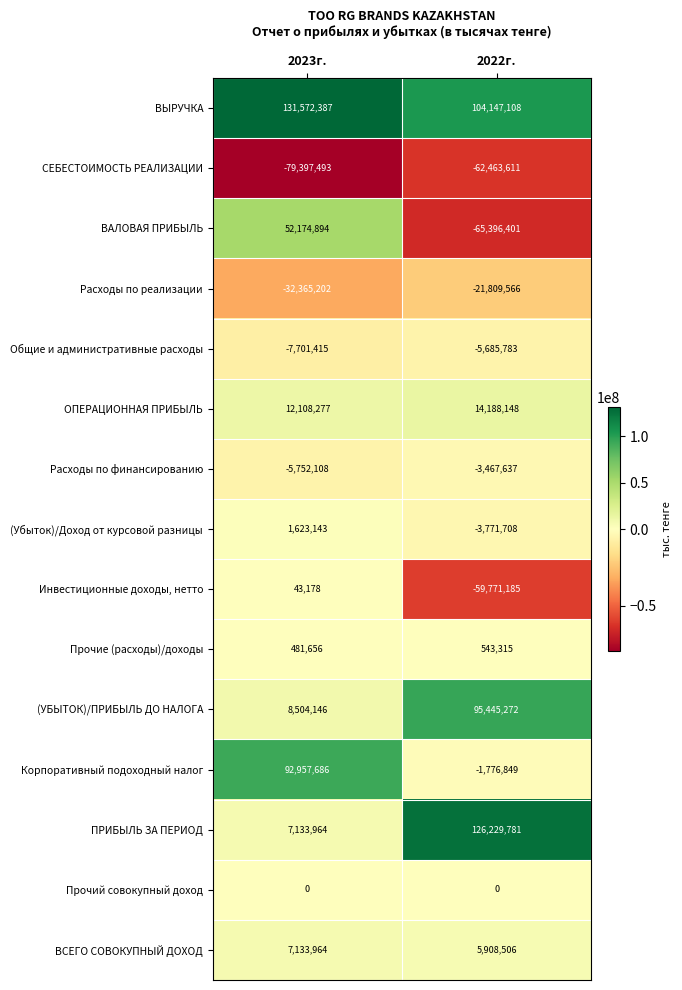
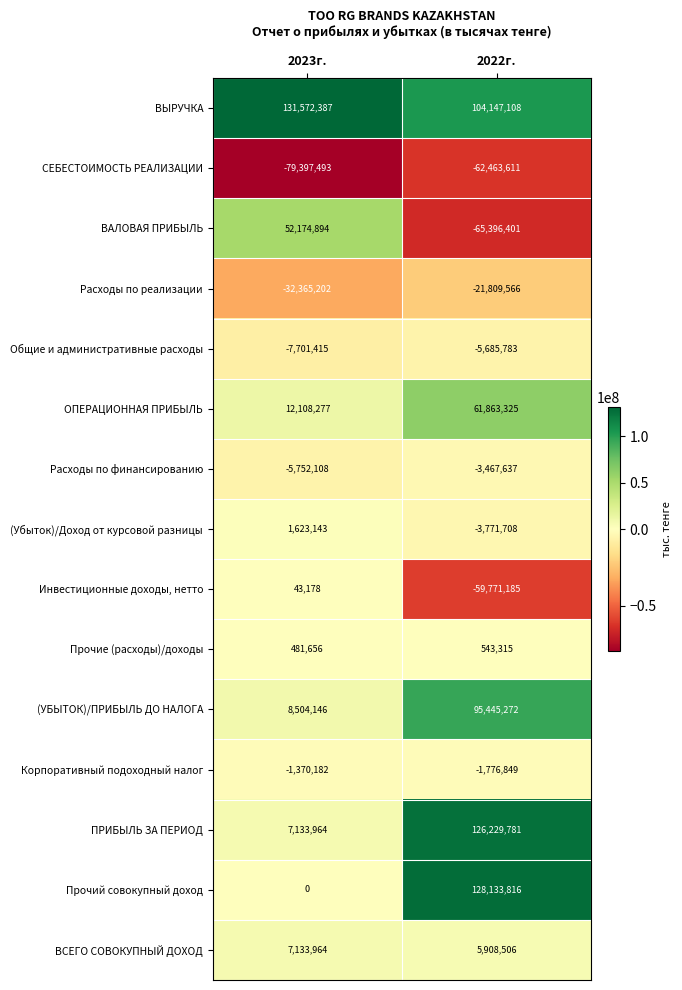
  {
    "ВЫРУЧКА": {
      "2023г.": "131,572,387",
      "2022г.": "104,147,108"
    },
    "СЕБЕСТОИМОСТЬ РЕАЛИЗАЦИИ": {
      "2023г.": "-79,397,493",
      "2022г.": "-62,463,611"
    },
    "ВАЛОВАЯ ПРИБЫЛЬ": {
      "2023г.": "52,174,894",
      "2022г.": "-65,396,401"
    },
    "Расходы по реализации": {
      "2023г.": "-32,365,202",
      "2022г.": "-21,809,566"
    },
    "Общие и административные расходы": {
      "2023г.": "-7,701,415",
      "2022г.": "-5,685,783"
    },
    "ОПЕРАЦИОННАЯ ПРИБЫЛЬ": {
      "2023г.": "12,108,277",
-     "2022г.": "14,188,148"
+     "2022г.": "61,863,325"
    },
    "Расходы по финансированию": {
      "2023г.": "-5,752,108",
      "2022г.": "-3,467,637"
    },
    "(Убыток)/Доход от курсовой разницы": {
      "2023г.": "1,623,143",
      "2022г.": "-3,771,708"
    },
    "Инвестиционные доходы, нетто": {
      "2023г.": "43,178",
      "2022г.": "-59,771,185"
    },
    "Прочие (расходы)/доходы": {
      "2023г.": "481,656",
      "2022г.": "543,315"
    },
    "(УБЫТОК)/ПРИБЫЛЬ ДО НАЛОГА": {
      "2023г.": "8,504,146",
      "2022г.": "95,445,272"
    },
    "Корпоративный подоходный налог": {
-     "2023г.": "92,957,686",
+     "2023г.": "-1,370,182",
      "2022г.": "-1,776,849"
    },
    "ПРИБЫЛЬ ЗА ПЕРИОД": {
      "2023г.": "7,133,964",
      "2022г.": "126,229,781"
    },
    "Прочий совокупный доход": {
      "2023г.": "0",
-     "2022г.": "0"
+     "2022г.": "128,133,816"
    },
    "ВСЕГО СОВОКУПНЫЙ ДОХОД": {
      "2023г.": "7,133,964",
      "2022г.": "5,908,506"
    }
  }
